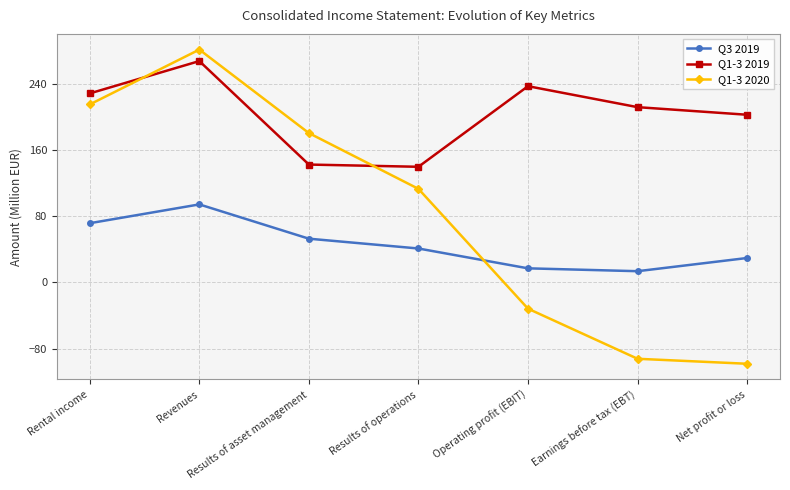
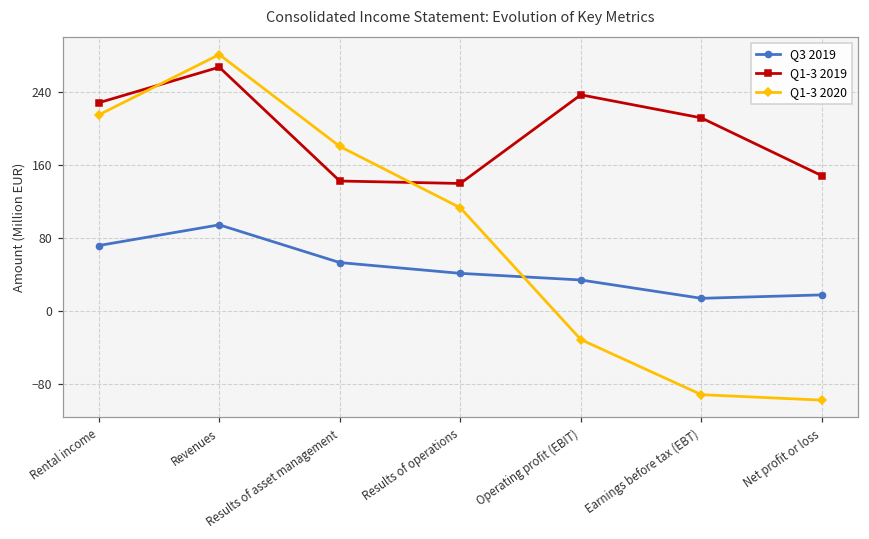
  {
    "Q3 2019": {
      "Rental income": 70,
      "Revenues": 90,
      "Results of asset management": 50,
      "Results of operations": 40,
-     "Operating profit (EBIT)": 20,
+     "Operating profit (EBIT)": 30,
      "Earnings before tax (EBT)": 10,
-     "Net profit or loss": 30
+     "Net profit or loss": 20
    },
    "Q1-3 2019": {
      "Rental income": 230,
      "Revenues": 270,
      "Results of asset management": 140,
      "Results of operations": 140,
      "Operating profit (EBIT)": 240,
      "Earnings before tax (EBT)": 210,
-     "Net profit or loss": 200
+     "Net profit or loss": 150
    },
    "Q1-3 2020": {
      "Rental income": 220,
      "Revenues": 280,
      "Results of asset management": 180,
      "Results of operations": 110,
      "Operating profit (EBIT)": -30,
      "Earnings before tax (EBT)": -90,
      "Net profit or loss": -100
    }
  }
